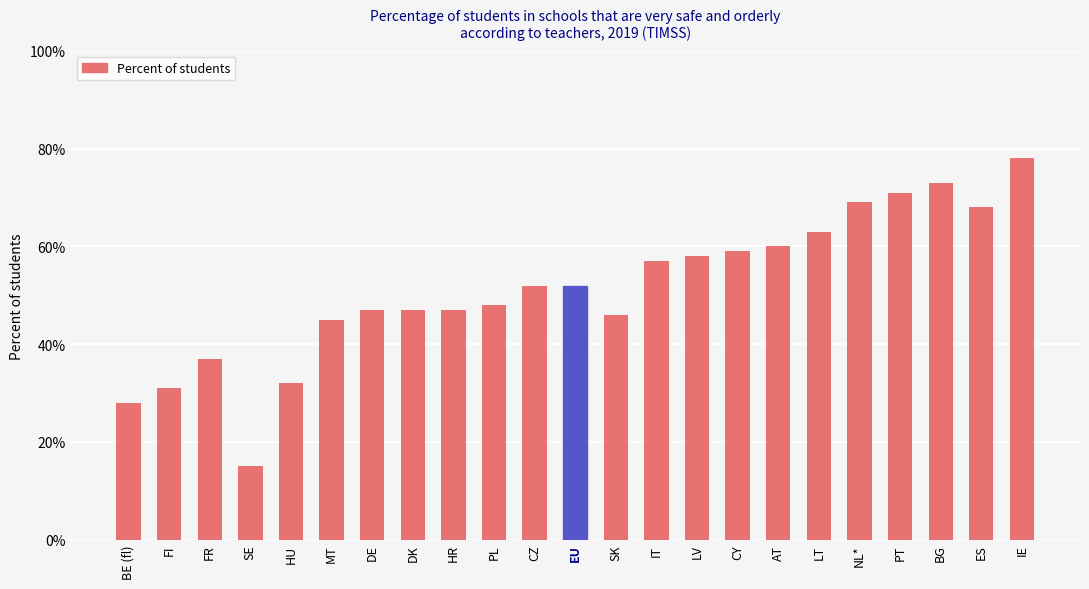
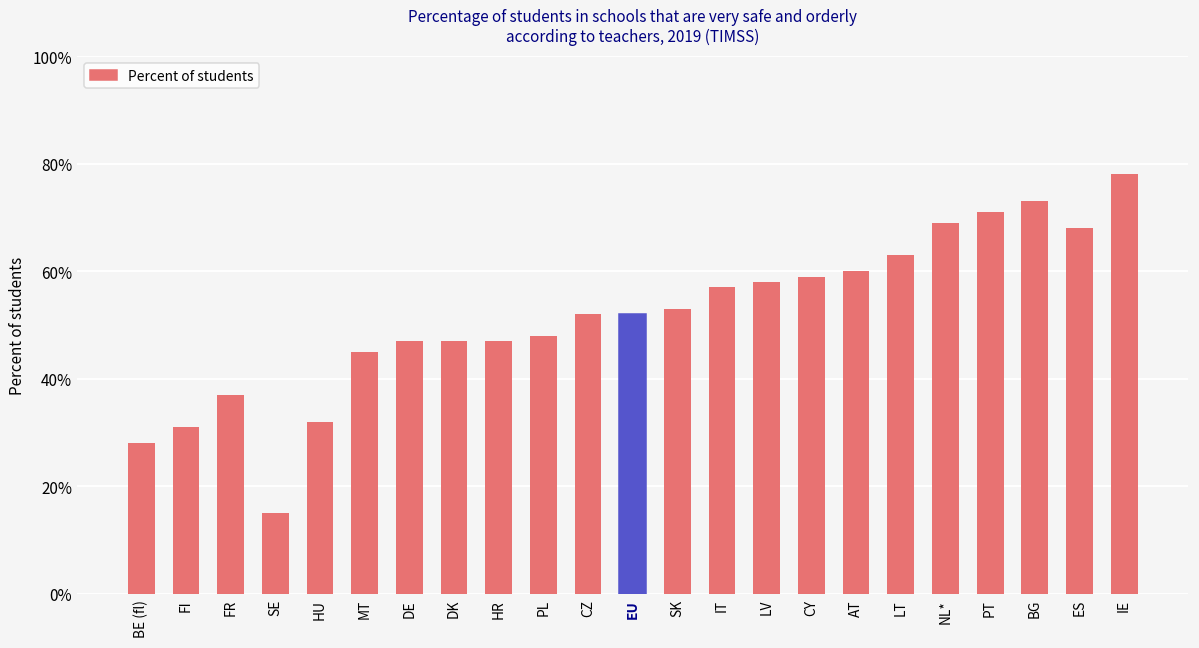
  {
    "BE (fl)": "28%",
    "FI": "31%",
    "FR": "37%",
    "SE": "15%",
    "HU": "32%",
    "MT": "45%",
    "DE": "47%",
    "DK": "47%",
    "HR": "47%",
    "PL": "48%",
    "CZ": "52%",
    "EU": "52%",
-   "SK": "46%",
+   "SK": "53%",
    "IT": "57%",
    "LV": "58%",
    "CY": "59%",
    "AT": "60%",
    "LT": "63%",
    "NL*": "69%",
    "PT": "71%",
    "BG": "73%",
    "ES": "68%",
    "IE": "78%"
  }
